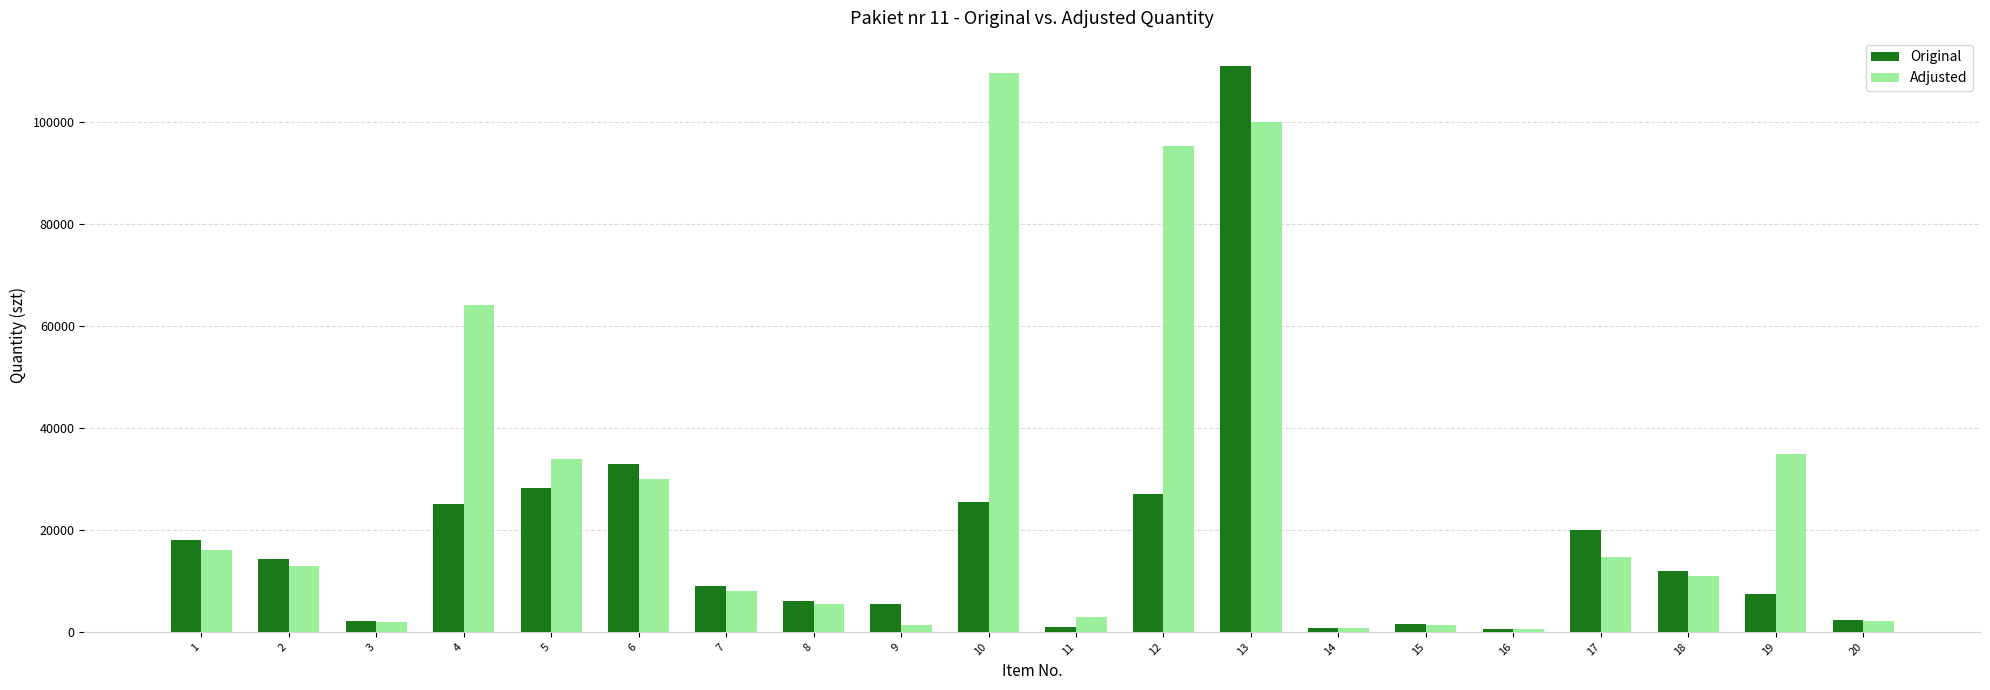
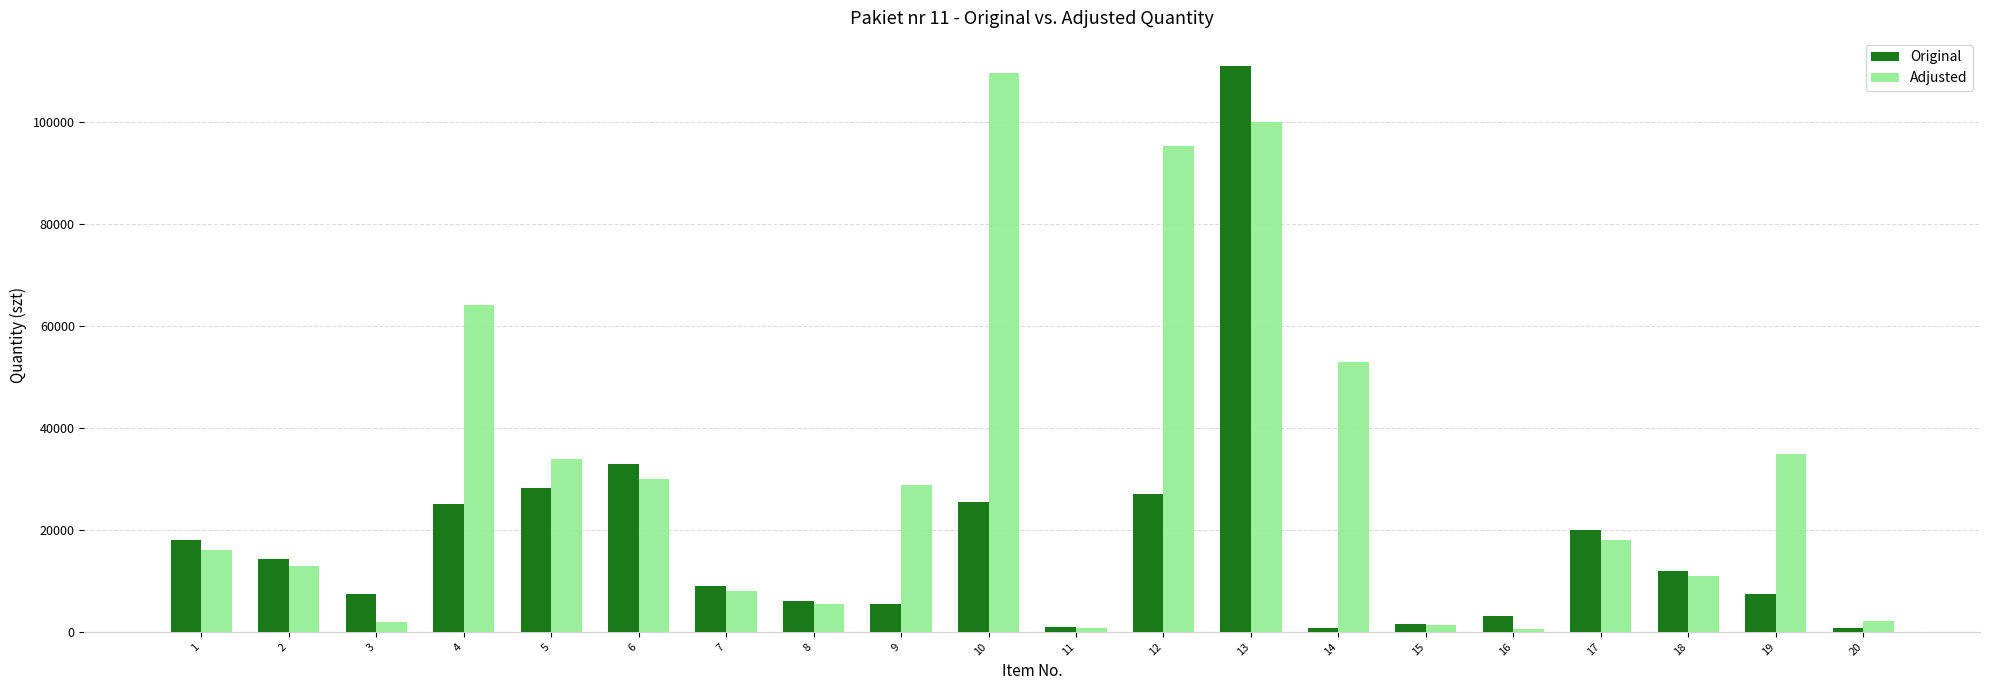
  {
    "Original": {
      "1": 18000,
      "2": 14000,
-     "3": 2000,
+     "3": 7000,
      "4": 25000,
      "5": 28000,
      "6": 33000,
      "7": 9000,
      "8": 6000,
      "9": 6000,
      "10": 26000,
      "11": 1000,
      "12": 27000,
      "13": 111000,
      "14": 1000,
      "15": 2000,
-     "16": 1000,
+     "16": 3000,
      "17": 20000,
      "18": 12000,
      "19": 8000,
-     "20": 2000
+     "20": 1000
    },
    "Adjusted": {
      "1": 16000,
      "2": 13000,
      "3": 2000,
      "4": 64000,
      "5": 34000,
      "6": 30000,
      "7": 8000,
      "8": 6000,
-     "9": 1000,
+     "9": 29000,
      "10": 110000,
-     "11": 3000,
+     "11": 1000,
      "12": 95000,
      "13": 100000,
-     "14": 1000,
+     "14": 53000,
      "15": 1000,
      "16": 1000,
-     "17": 15000,
+     "17": 18000,
      "18": 11000,
      "19": 35000,
      "20": 2000
    }
  }
